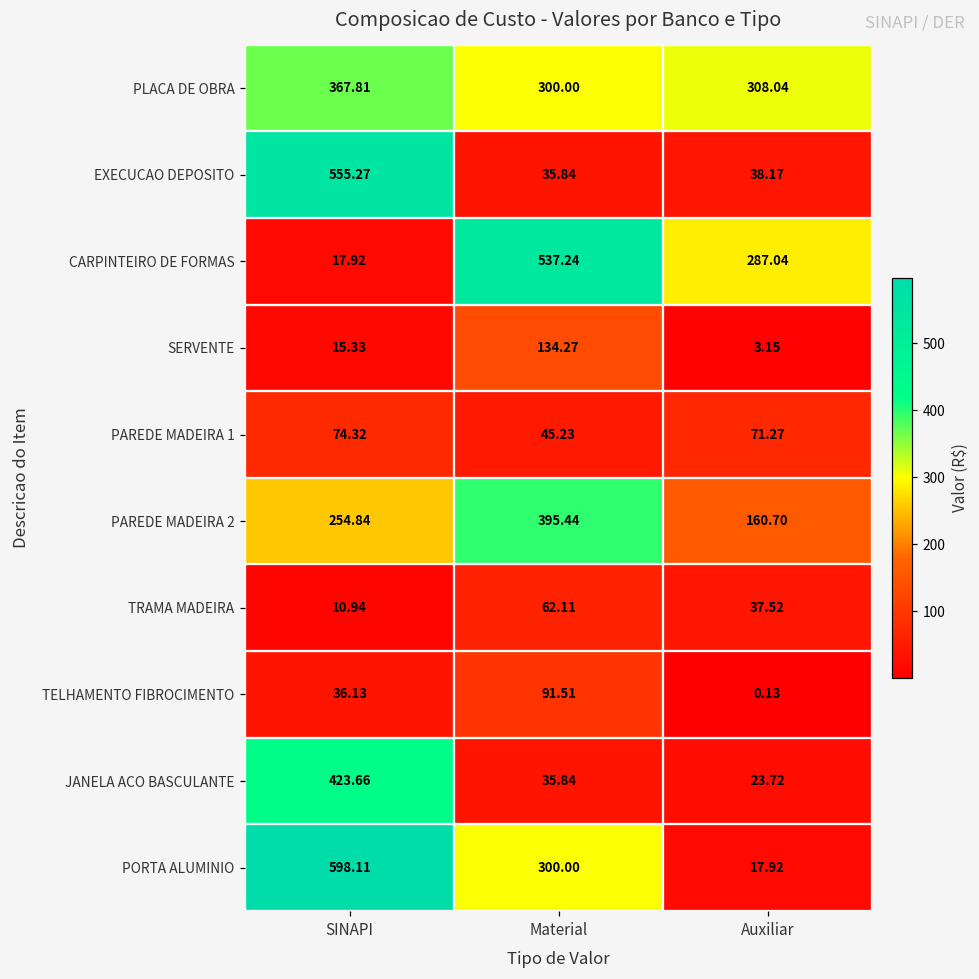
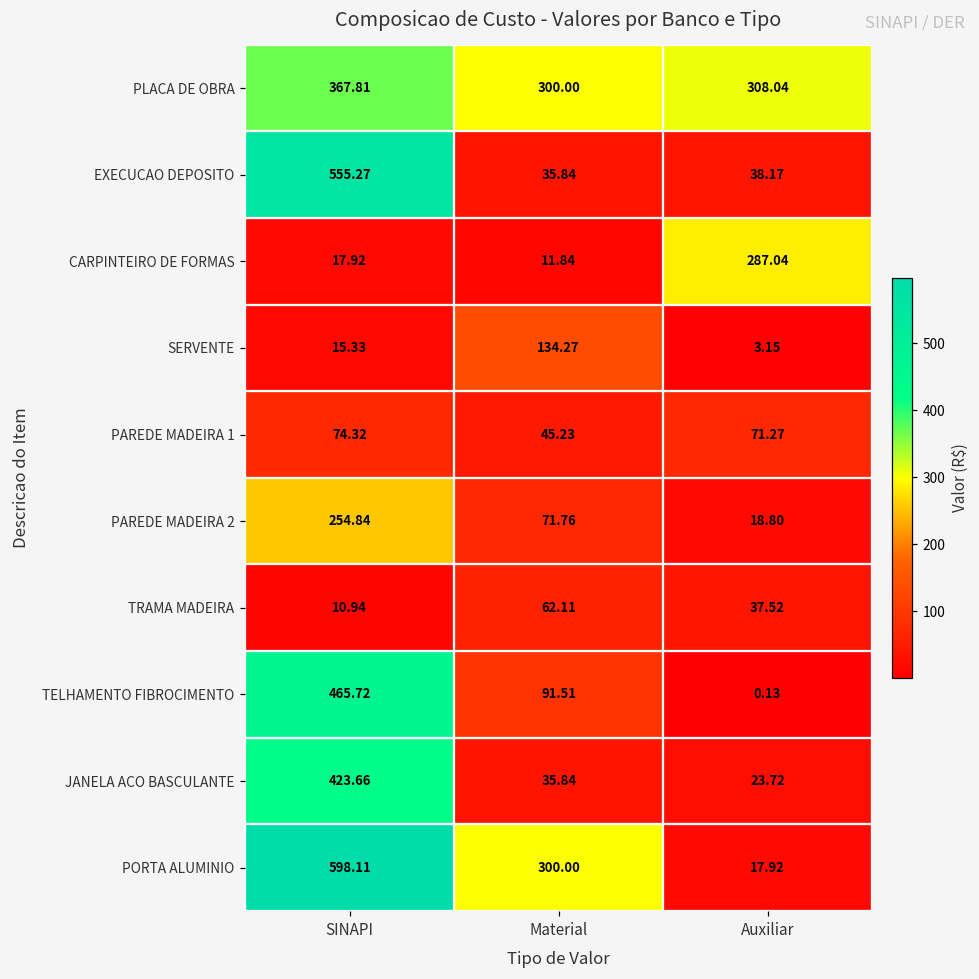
  {
    "PLACA DE OBRA": {
      "SINAPI": 367.81,
      "Material": 300.00,
      "Auxiliar": 308.04
    },
    "EXECUCAO DEPOSITO": {
      "SINAPI": 555.27,
      "Material": 35.84,
      "Auxiliar": 38.17
    },
    "CARPINTEIRO DE FORMAS": {
      "SINAPI": 17.92,
-     "Material": 537.24,
+     "Material": 11.84,
      "Auxiliar": 287.04
    },
    "SERVENTE": {
      "SINAPI": 15.33,
      "Material": 134.27,
      "Auxiliar": 3.15
    },
    "PAREDE MADEIRA 1": {
      "SINAPI": 74.32,
      "Material": 45.23,
      "Auxiliar": 71.27
    },
    "PAREDE MADEIRA 2": {
      "SINAPI": 254.84,
-     "Material": 395.44,
-     "Auxiliar": 160.70
+     "Material": 71.76,
+     "Auxiliar": 18.80
    },
    "TRAMA MADEIRA": {
      "SINAPI": 10.94,
      "Material": 62.11,
      "Auxiliar": 37.52
    },
    "TELHAMENTO FIBROCIMENTO": {
-     "SINAPI": 36.13,
+     "SINAPI": 465.72,
      "Material": 91.51,
      "Auxiliar": 0.13
    },
    "JANELA ACO BASCULANTE": {
      "SINAPI": 423.66,
      "Material": 35.84,
      "Auxiliar": 23.72
    },
    "PORTA ALUMINIO": {
      "SINAPI": 598.11,
      "Material": 300.00,
      "Auxiliar": 17.92
    }
  }
